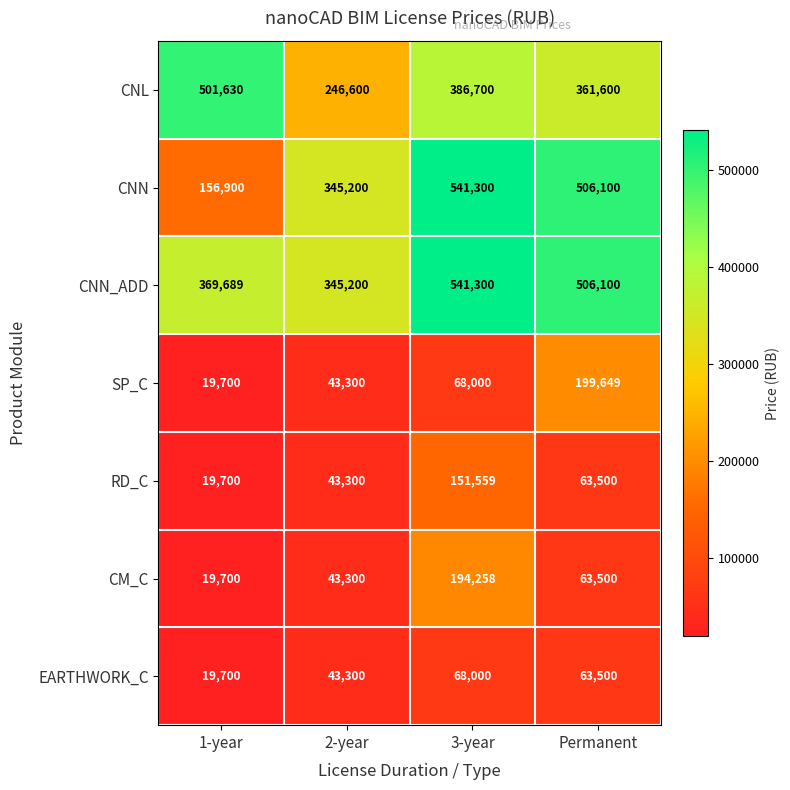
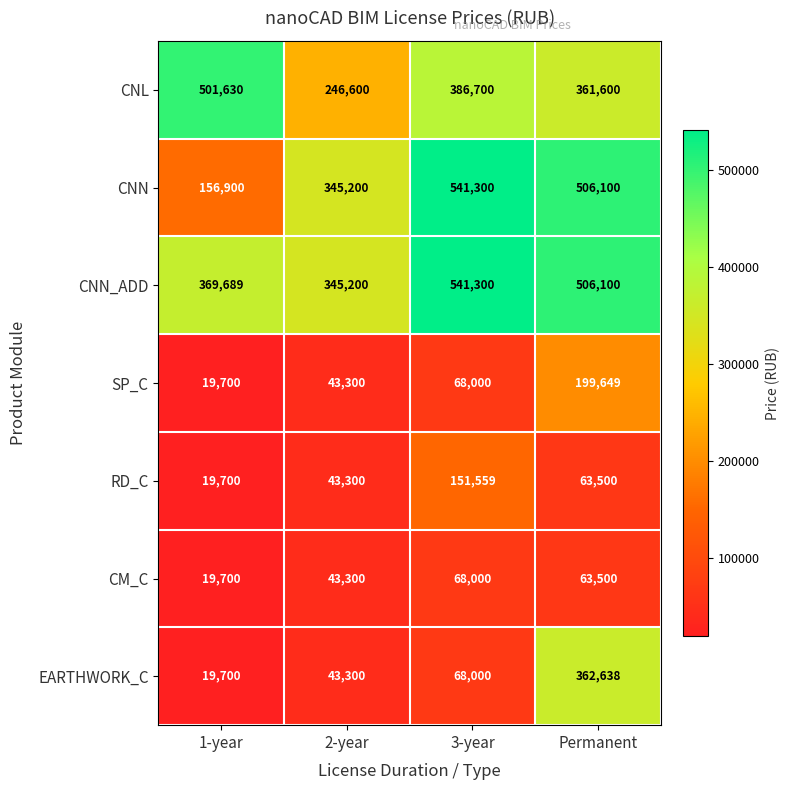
  {
    "CNL": {
      "1-year": "501,630",
      "2-year": "246,600",
      "3-year": "386,700",
      "Permanent": "361,600"
    },
    "CNN": {
      "1-year": "156,900",
      "2-year": "345,200",
      "3-year": "541,300",
      "Permanent": "506,100"
    },
    "CNN_ADD": {
      "1-year": "369,689",
      "2-year": "345,200",
      "3-year": "541,300",
      "Permanent": "506,100"
    },
    "SP_C": {
      "1-year": "19,700",
      "2-year": "43,300",
      "3-year": "68,000",
      "Permanent": "199,649"
    },
    "RD_C": {
      "1-year": "19,700",
      "2-year": "43,300",
      "3-year": "151,559",
      "Permanent": "63,500"
    },
    "CM_C": {
      "1-year": "19,700",
      "2-year": "43,300",
-     "3-year": "194,258",
+     "3-year": "68,000",
      "Permanent": "63,500"
    },
    "EARTHWORK_C": {
      "1-year": "19,700",
      "2-year": "43,300",
      "3-year": "68,000",
-     "Permanent": "63,500"
+     "Permanent": "362,638"
    }
  }
